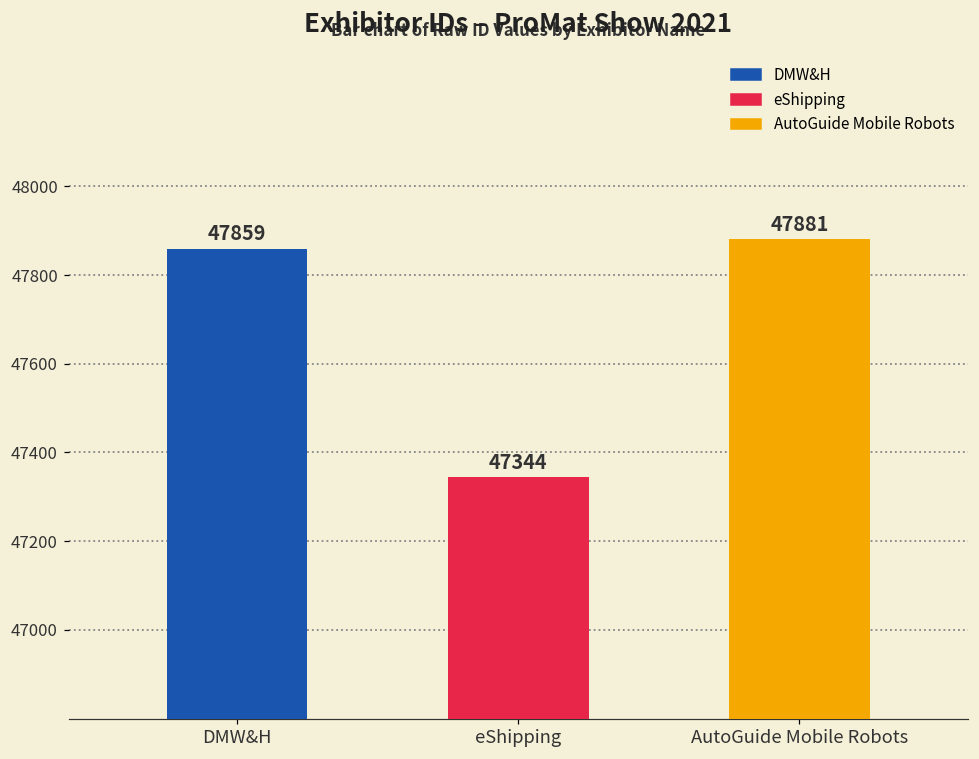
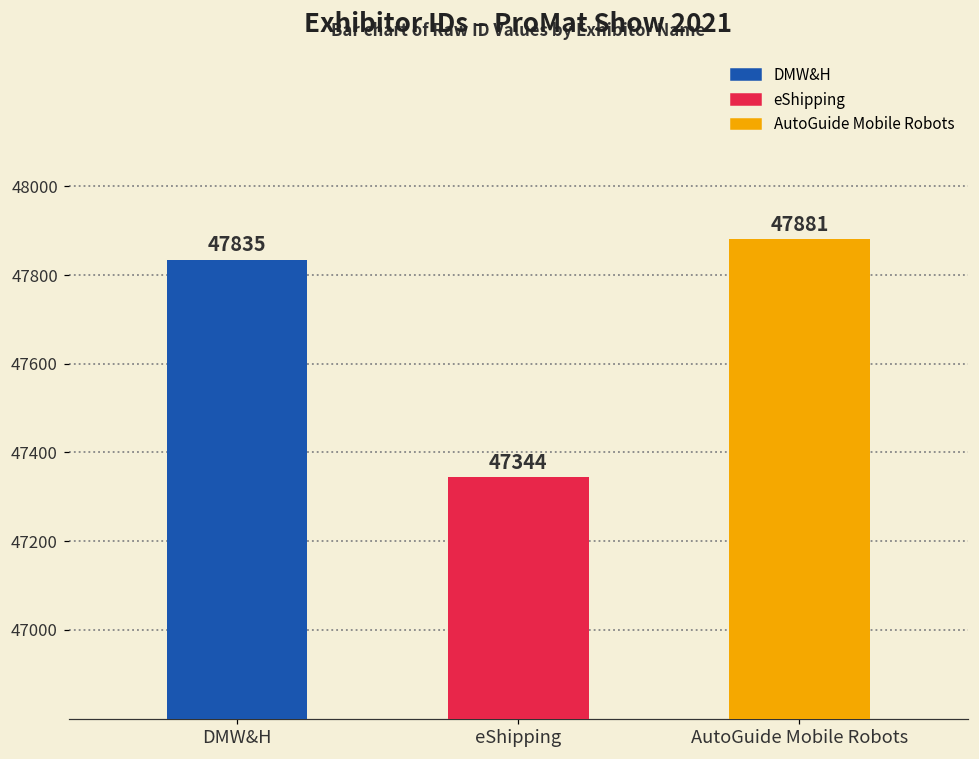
  {
-   "DMW&H": 47859,
+   "DMW&H": 47835,
    "eShipping": 47344,
    "AutoGuide Mobile Robots": 47881
  }
